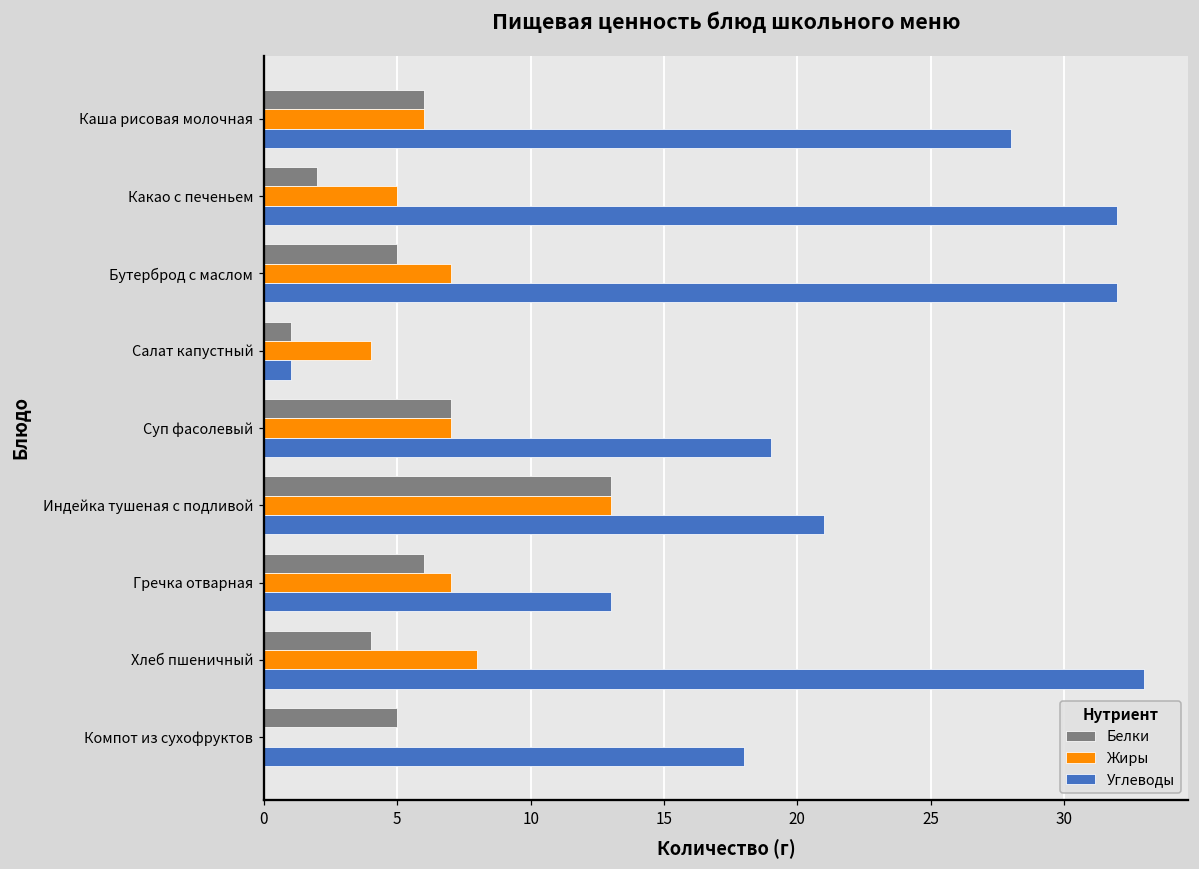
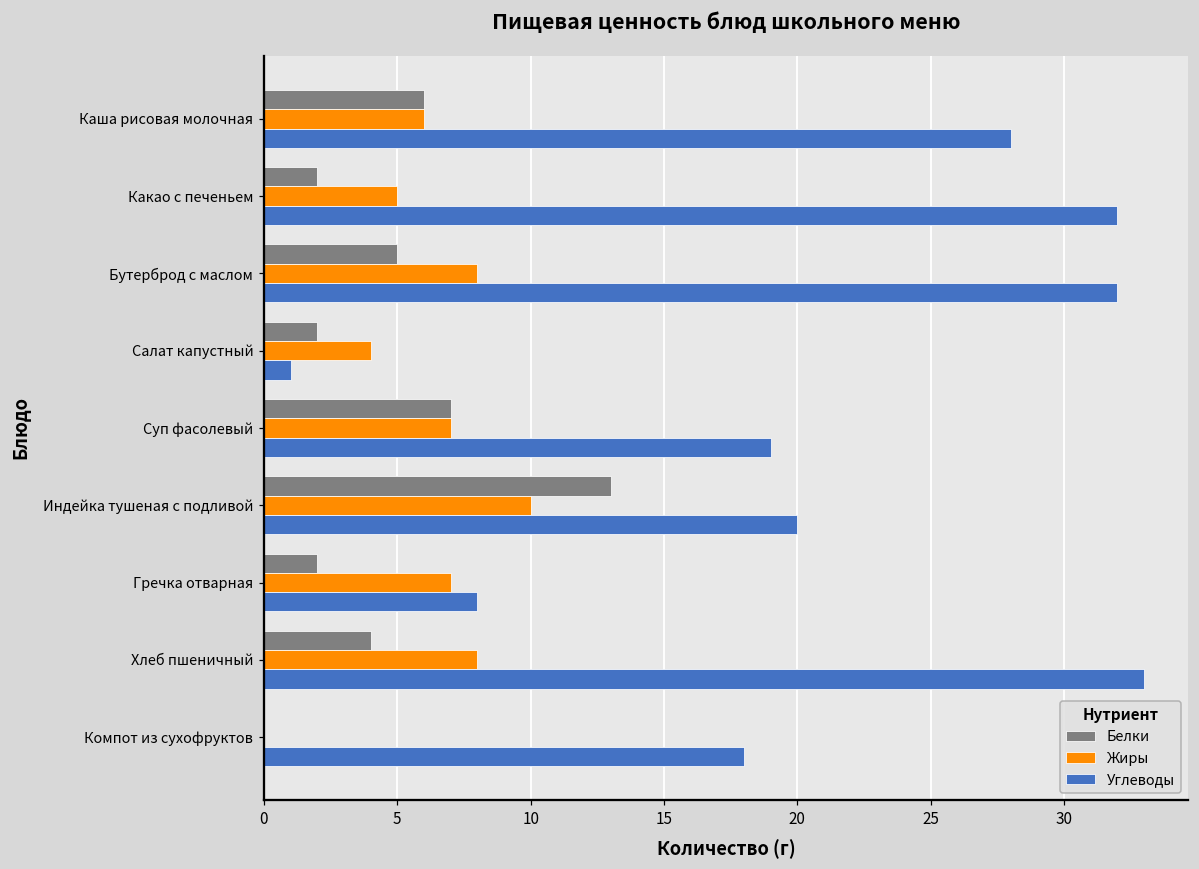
  {
    "Белки": {
      "Каша рисовая молочная": 6,
      "Какао с печеньем": 2,
      "Бутерброд с маслом": 5,
-     "Салат капустный": 1,
+     "Салат капустный": 2,
      "Суп фасолевый": 7,
      "Индейка тушеная с подливой": 13,
-     "Гречка отварная": 6,
+     "Гречка отварная": 2,
      "Хлеб пшеничный": 4,
-     "Компот из сухофруктов": 5
+     "Компот из сухофруктов": 0
    },
    "Жиры": {
      "Каша рисовая молочная": 6,
      "Какао с печеньем": 5,
-     "Бутерброд с маслом": 7,
+     "Бутерброд с маслом": 8,
      "Салат капустный": 4,
      "Суп фасолевый": 7,
-     "Индейка тушеная с подливой": 13,
+     "Индейка тушеная с подливой": 10,
      "Гречка отварная": 7,
      "Хлеб пшеничный": 8,
      "Компот из сухофруктов": 0
    },
    "Углеводы": {
      "Каша рисовая молочная": 28,
      "Какао с печеньем": 32,
      "Бутерброд с маслом": 32,
      "Салат капустный": 1,
      "Суп фасолевый": 19,
-     "Индейка тушеная с подливой": 21,
-     "Гречка отварная": 13,
+     "Индейка тушеная с подливой": 20,
+     "Гречка отварная": 8,
      "Хлеб пшеничный": 33,
      "Компот из сухофруктов": 18
    }
  }
